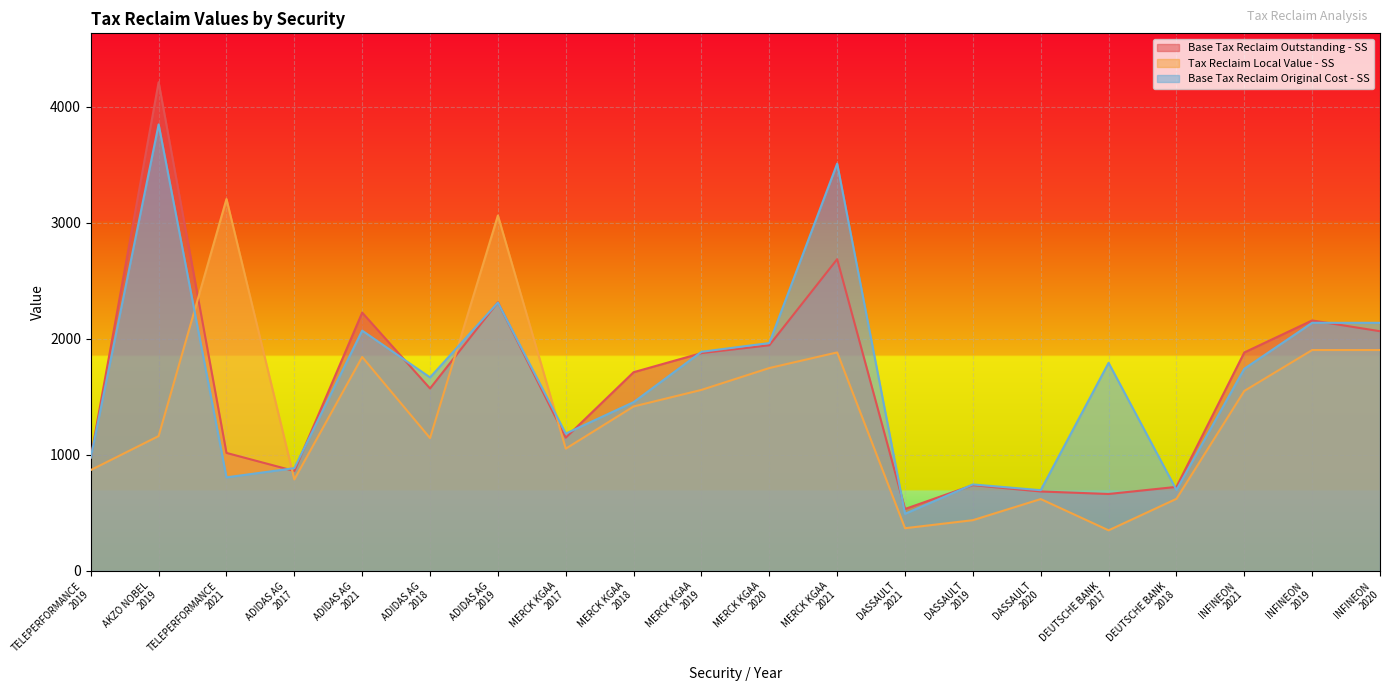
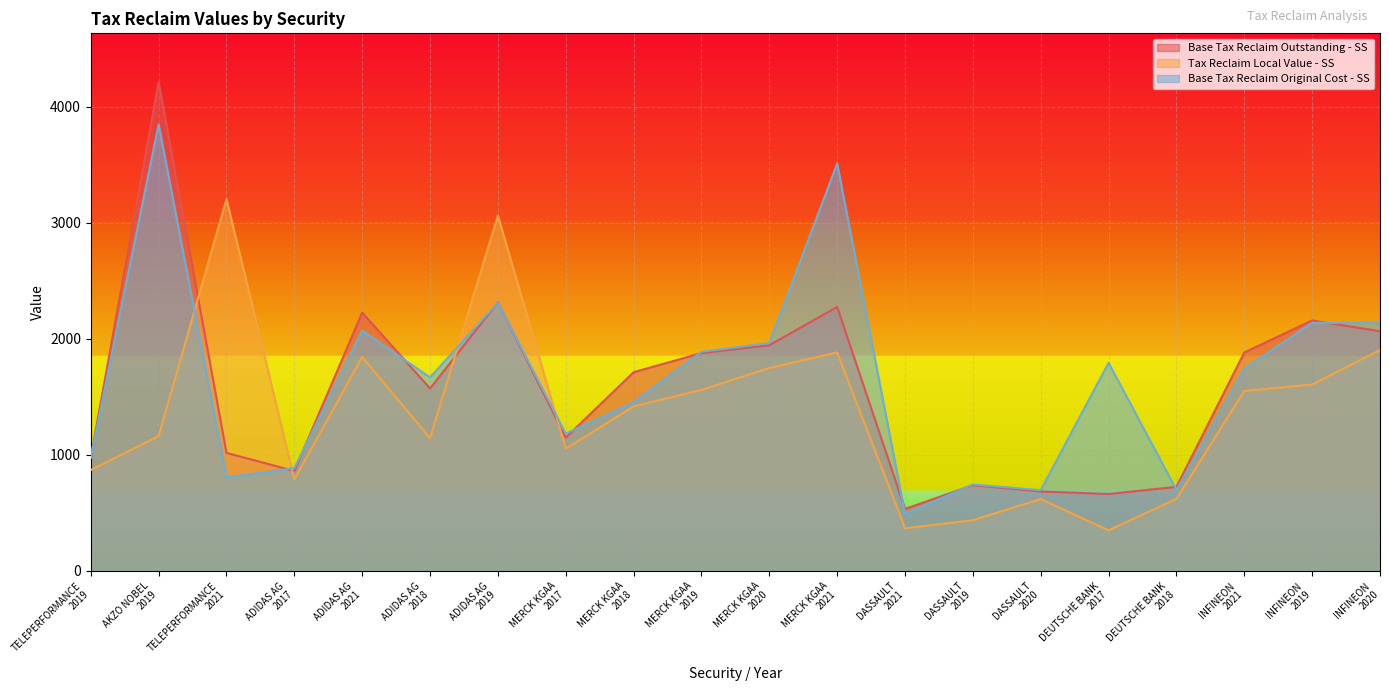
  {
    "Base Tax Reclaim Outstanding - SS": {
      "AKZO NOBEL 2019": 4210,
      "TELEPERFORMANCE 2021": 1020,
      "ADIDAS AG 2017": 860,
      "ADIDAS AG 2021": 2230,
      "ADIDAS AG 2018": 1570,
      "MERCK KGAA 2017": 1150,
      "MERCK KGAA 2018": 1710,
-     "MERCK KGAA 2021": 2690,
+     "MERCK KGAA 2021": 2270,
      "DASSAULT 2021": 530,
      "DEUTSCHE BANK 2017": 660,
      "DEUTSCHE BANK 2018": 720,
      "INFINEON 2021": 1880,
      "INFINEON 2020": 2070
    },
    "Tax Reclaim Local Value - SS": {
      "TELEPERFORMANCE 2019": 870,
      "AKZO NOBEL 2019": 1160,
      "TELEPERFORMANCE 2021": 3200,
      "ADIDAS AG 2017": 790,
      "ADIDAS AG 2021": 1840,
      "ADIDAS AG 2018": 1140,
      "ADIDAS AG 2019": 3060,
      "MERCK KGAA 2017": 1050,
      "MERCK KGAA 2018": 1420,
      "MERCK KGAA 2019": 1560,
      "MERCK KGAA 2020": 1750,
      "MERCK KGAA 2021": 1880,
      "DASSAULT 2021": 370,
      "DASSAULT 2019": 440,
      "DASSAULT 2020": 620,
      "DEUTSCHE BANK 2017": 350,
      "DEUTSCHE BANK 2018": 620,
      "INFINEON 2021": 1550,
-     "INFINEON 2019": 1900,
+     "INFINEON 2019": 1610,
      "INFINEON 2020": 1900
    },
    "Base Tax Reclaim Original Cost - SS": {
      "AKZO NOBEL 2019": 3850,
      "TELEPERFORMANCE 2021": 810,
      "ADIDAS AG 2017": 890,
      "ADIDAS AG 2021": 2070,
      "ADIDAS AG 2018": 1670,
      "MERCK KGAA 2017": 1180,
      "MERCK KGAA 2018": 1450,
      "MERCK KGAA 2021": 3510,
      "DASSAULT 2021": 490,
      "DEUTSCHE BANK 2017": 1790,
      "DEUTSCHE BANK 2018": 700,
      "INFINEON 2021": 1740,
      "INFINEON 2020": 2140
    }
  }
